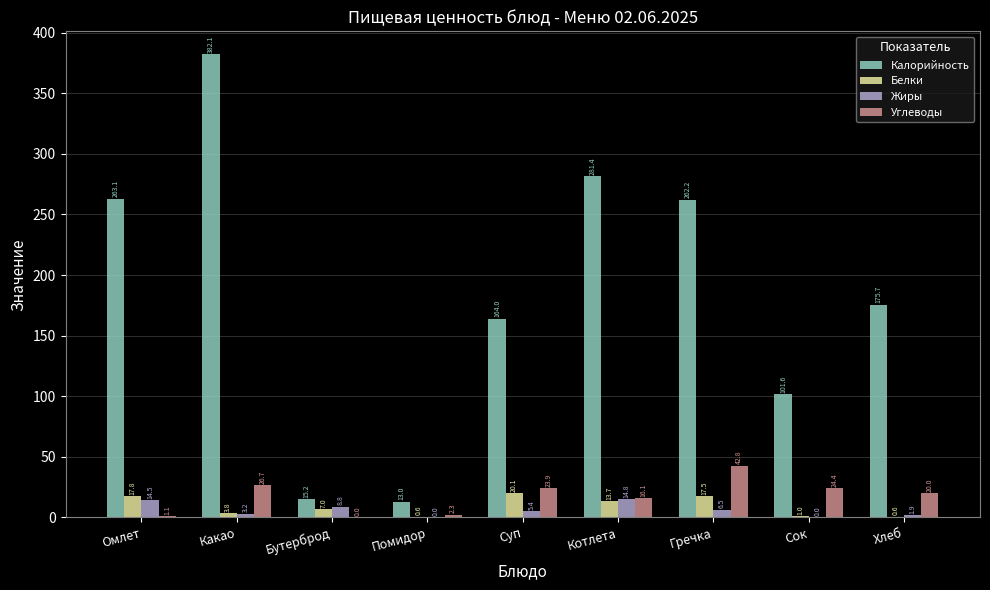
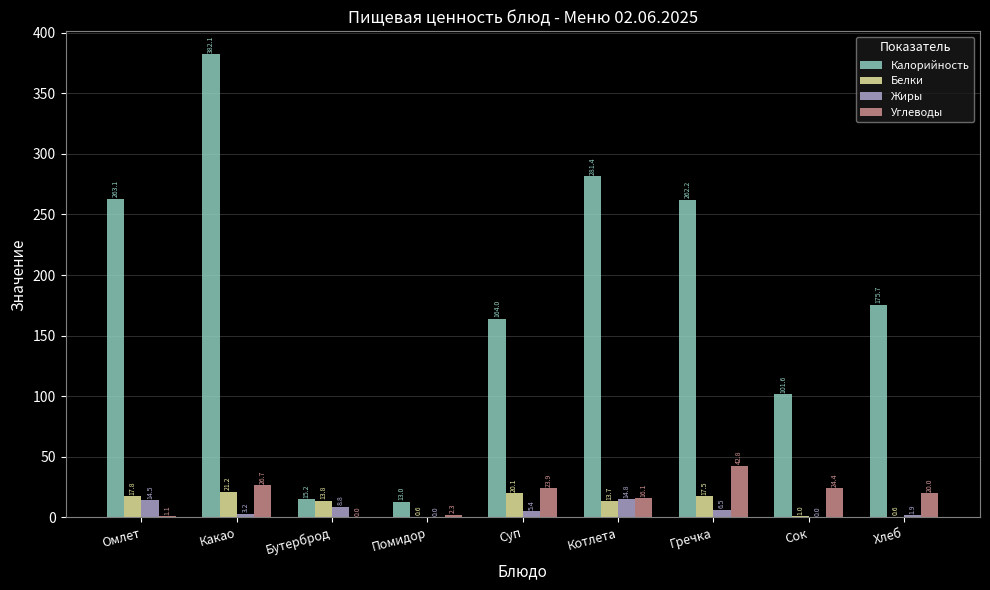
  {
    "Белки": {
      "Омлет": 17.8,
-     "Какао": 3.8,
-     "Бутерброд": 7.0,
+     "Какао": 21.2,
+     "Бутерброд": 13.8,
      "Помидор": 0.6,
      "Суп": 20.1,
      "Котлета": 13.7,
      "Гречка": 17.5,
      "Сок": 1.0,
      "Хлеб": 0.6
    },
    "Углеводы": {
      "Омлет": 1.1,
      "Какао": 26.7,
      "Бутерброд": 0.0,
      "Помидор": 2.3,
      "Суп": 23.9,
      "Котлета": 16.1,
      "Гречка": 42.8,
      "Сок": 24.4,
      "Хлеб": 20.0
    }
  }
